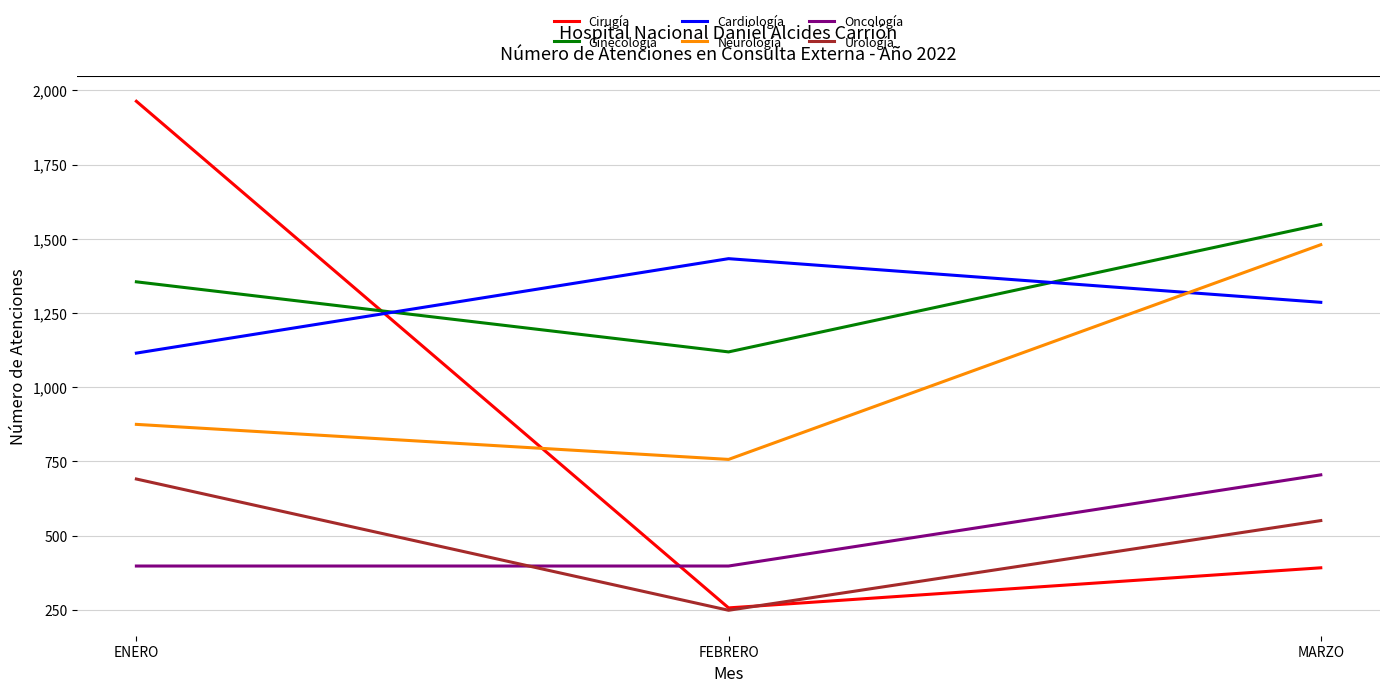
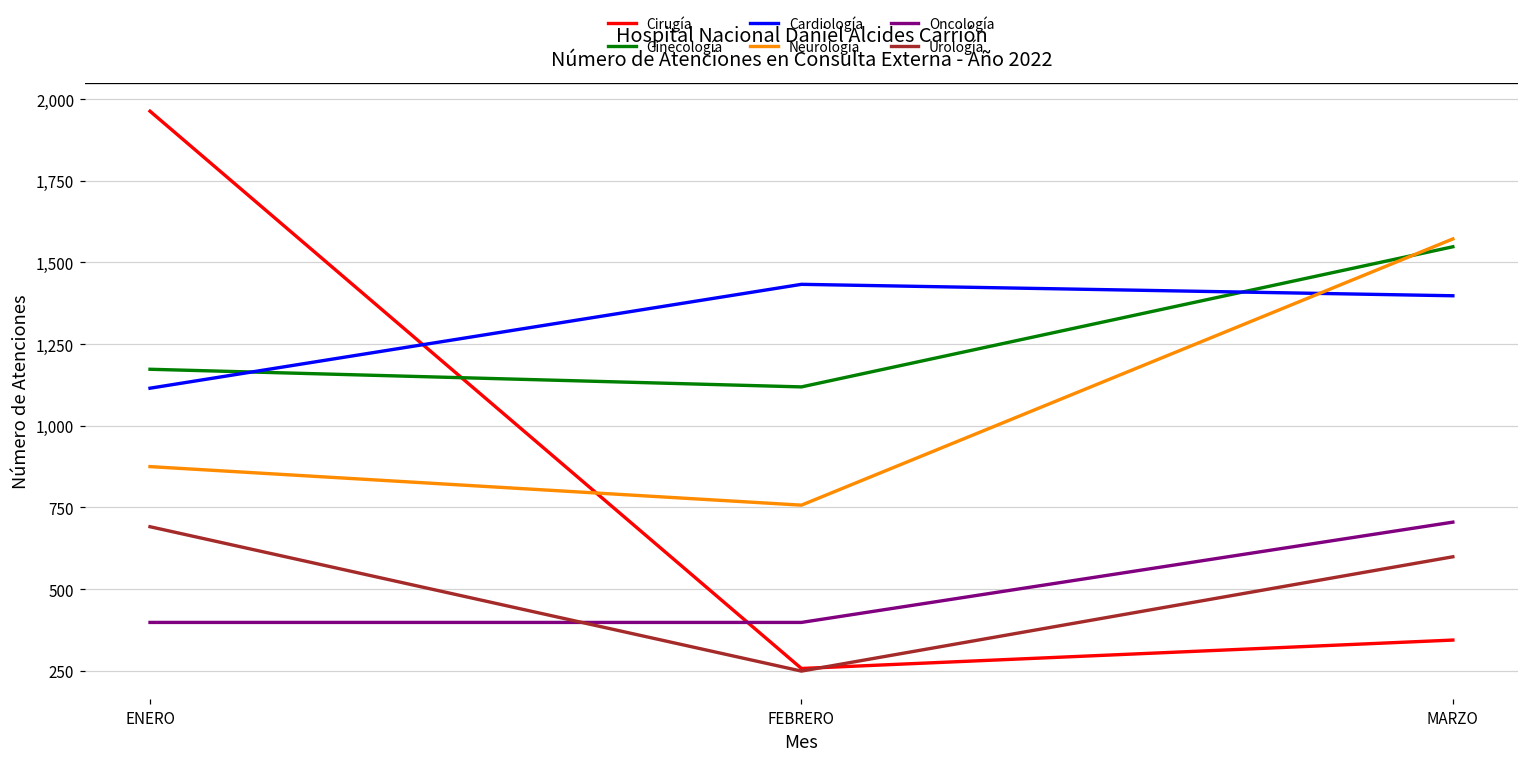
  {
    "Cirugía": {
      "ENERO": "1,960",
-     "MARZO": "390"
+     "MARZO": "340"
    },
    "Ginecología": {
-     "ENERO": "1,360",
+     "ENERO": "1,170",
      "FEBRERO": "1,120",
      "MARZO": "1,550"
    },
    "Cardiología": {
      "ENERO": "1,120",
      "FEBRERO": "1,430",
-     "MARZO": "1,290"
+     "MARZO": "1,400"
    },
    "Neurología": {
      "ENERO": "880",
      "FEBRERO": "760",
-     "MARZO": "1,480"
+     "MARZO": "1,570"
    },
    "Oncología": {
      "ENERO": "400",
      "FEBRERO": "400",
      "MARZO": "710"
    },
    "Urología": {
      "ENERO": "690",
-     "MARZO": "550"
+     "MARZO": "600"
    }
  }
